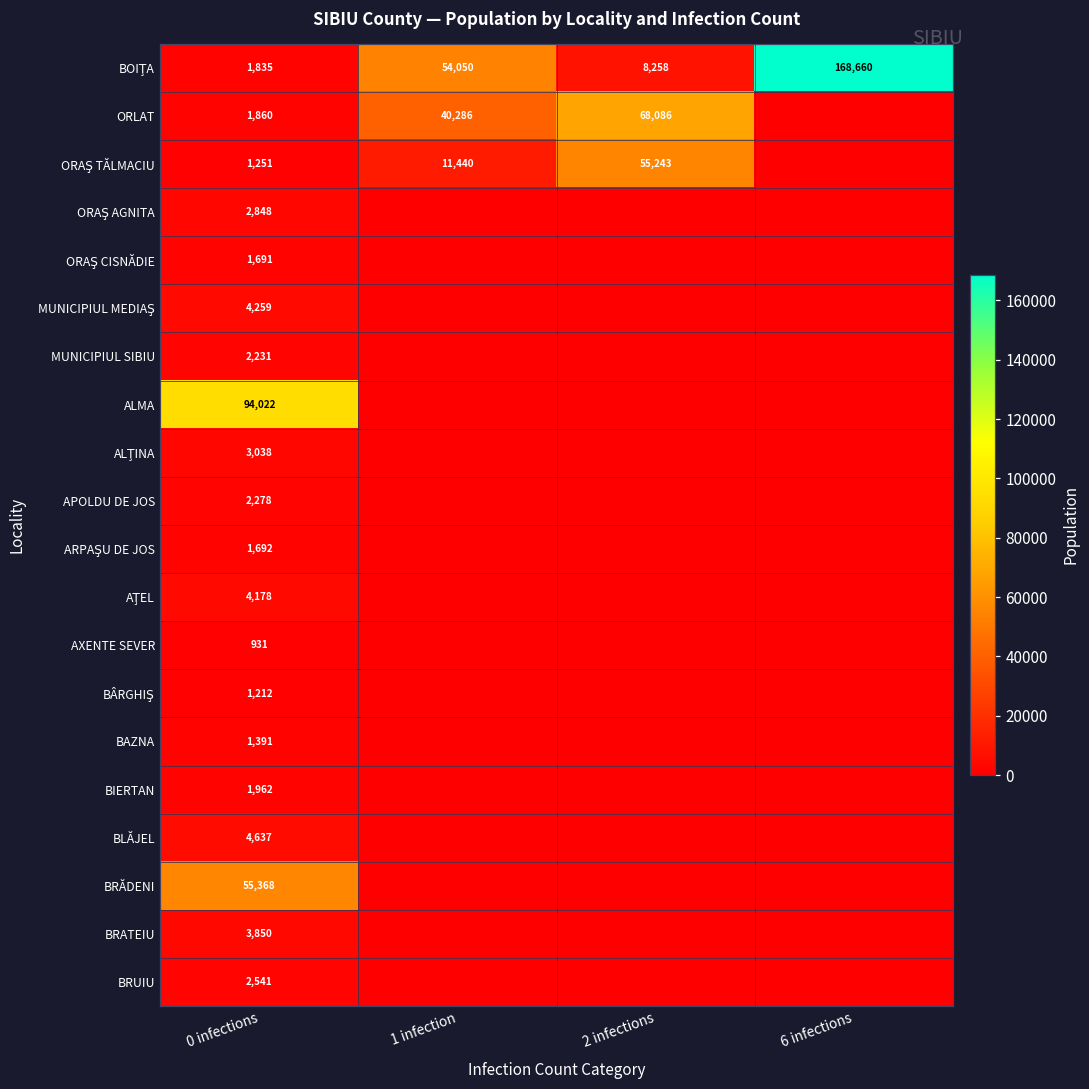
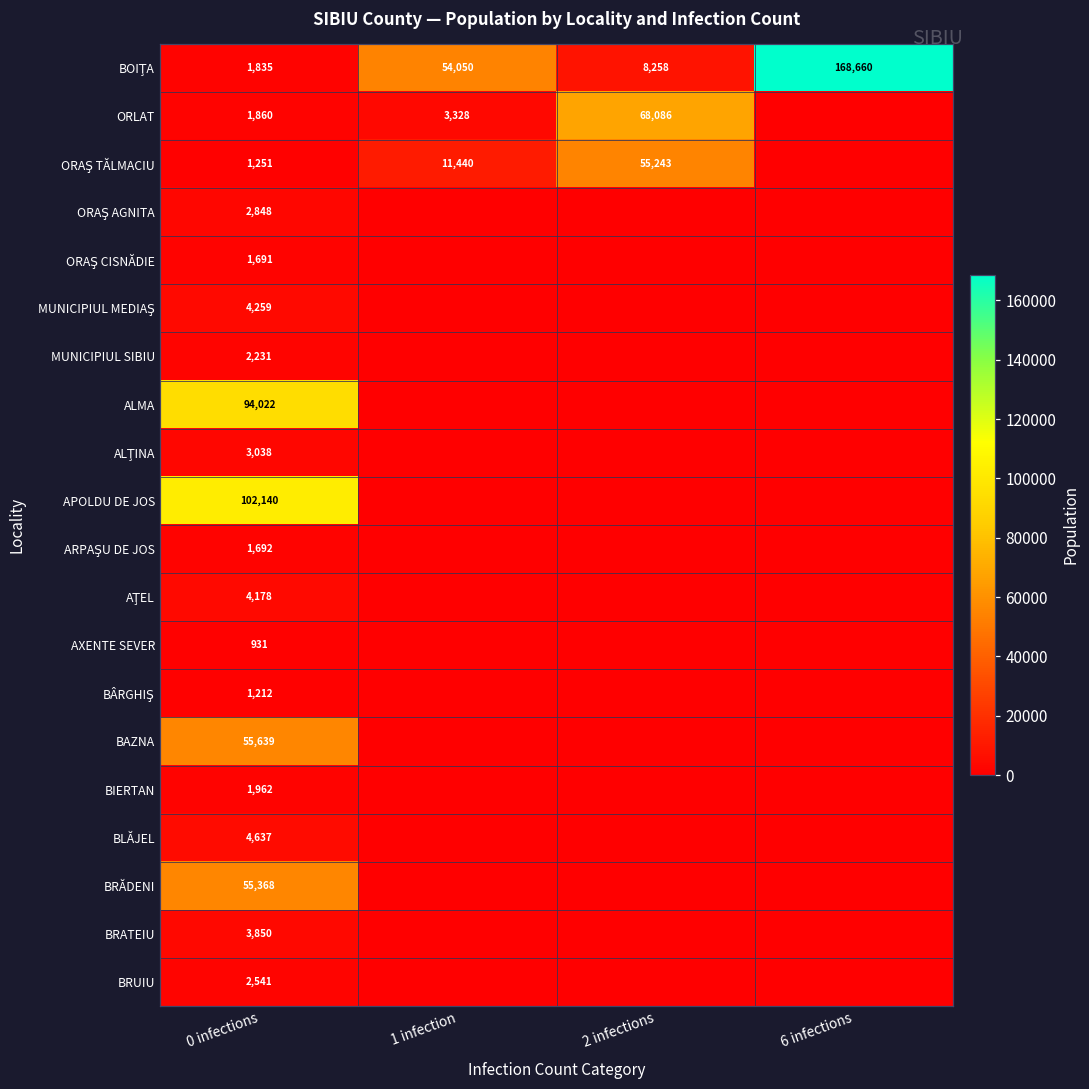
  {
    "BOIŢA": {
      "0 infections": "1,835",
      "1 infection": "54,050",
      "2 infections": "8,258",
      "6 infections": "168,660"
    },
    "ORLAT": {
      "0 infections": "1,860",
-     "1 infection": "40,286",
+     "1 infection": "3,328",
      "2 infections": "68,086"
    },
    "ORAŞ TĂLMACIU": {
      "0 infections": "1,251",
      "1 infection": "11,440",
      "2 infections": "55,243"
    },
    "ORAŞ AGNITA": {
      "0 infections": "2,848"
    },
    "ORAŞ CISNĂDIE": {
      "0 infections": "1,691"
    },
    "MUNICIPIUL MEDIAŞ": {
      "0 infections": "4,259"
    },
    "MUNICIPIUL SIBIU": {
      "0 infections": "2,231"
    },
    "ALMA": {
      "0 infections": "94,022"
    },
    "ALŢINA": {
      "0 infections": "3,038"
    },
    "APOLDU DE JOS": {
-     "0 infections": "2,278"
+     "0 infections": "102,140"
    },
    "ARPAŞU DE JOS": {
      "0 infections": "1,692"
    },
    "AŢEL": {
      "0 infections": "4,178"
    },
    "AXENTE SEVER": {
      "0 infections": "931"
    },
    "BÂRGHIŞ": {
      "0 infections": "1,212"
    },
    "BAZNA": {
-     "0 infections": "1,391"
+     "0 infections": "55,639"
    },
    "BIERTAN": {
      "0 infections": "1,962"
    },
    "BLĂJEL": {
      "0 infections": "4,637"
    },
    "BRĂDENI": {
      "0 infections": "55,368"
    },
    "BRATEIU": {
      "0 infections": "3,850"
    },
    "BRUIU": {
      "0 infections": "2,541"
    }
  }
